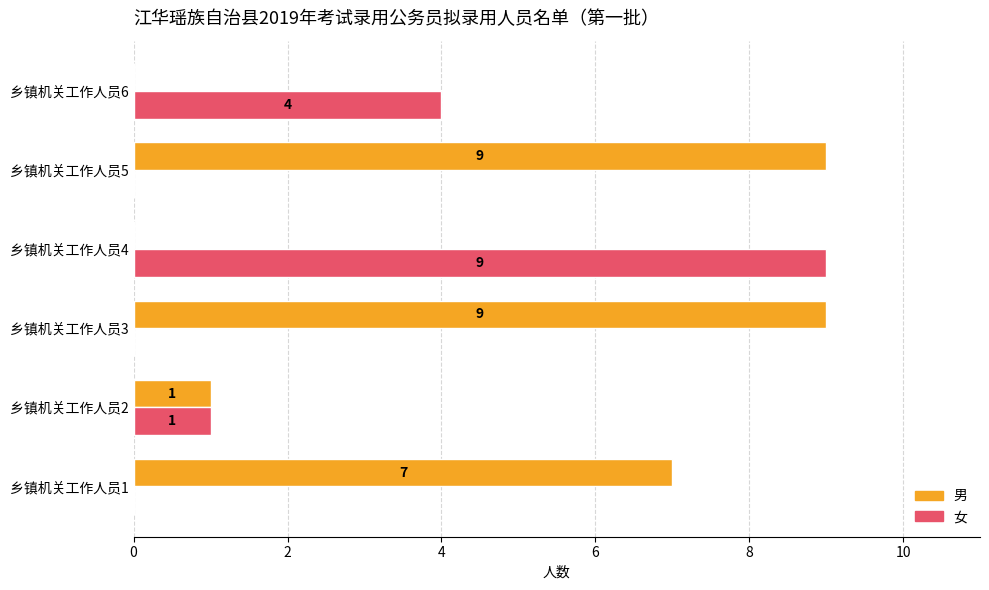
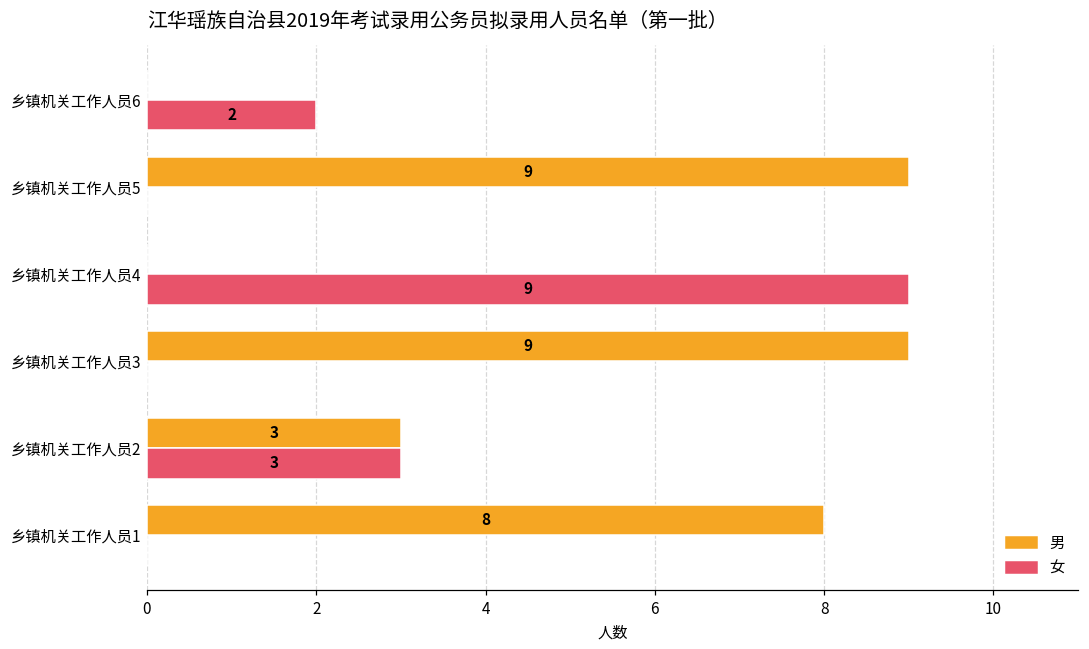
  {
    "男": {
      "乡镇机关工作人员5": 9,
      "乡镇机关工作人员3": 9,
-     "乡镇机关工作人员2": 1,
-     "乡镇机关工作人员1": 7
+     "乡镇机关工作人员2": 3,
+     "乡镇机关工作人员1": 8
    },
    "女": {
-     "乡镇机关工作人员6": 4,
+     "乡镇机关工作人员6": 2,
      "乡镇机关工作人员4": 9,
-     "乡镇机关工作人员2": 1
+     "乡镇机关工作人员2": 3
    }
  }
